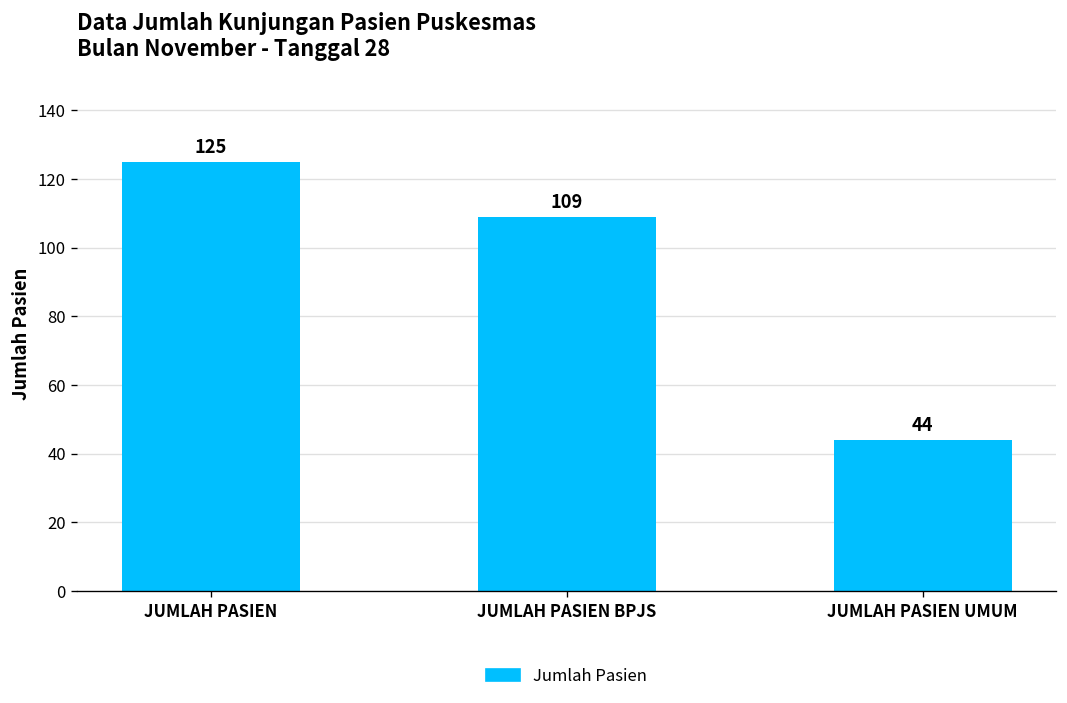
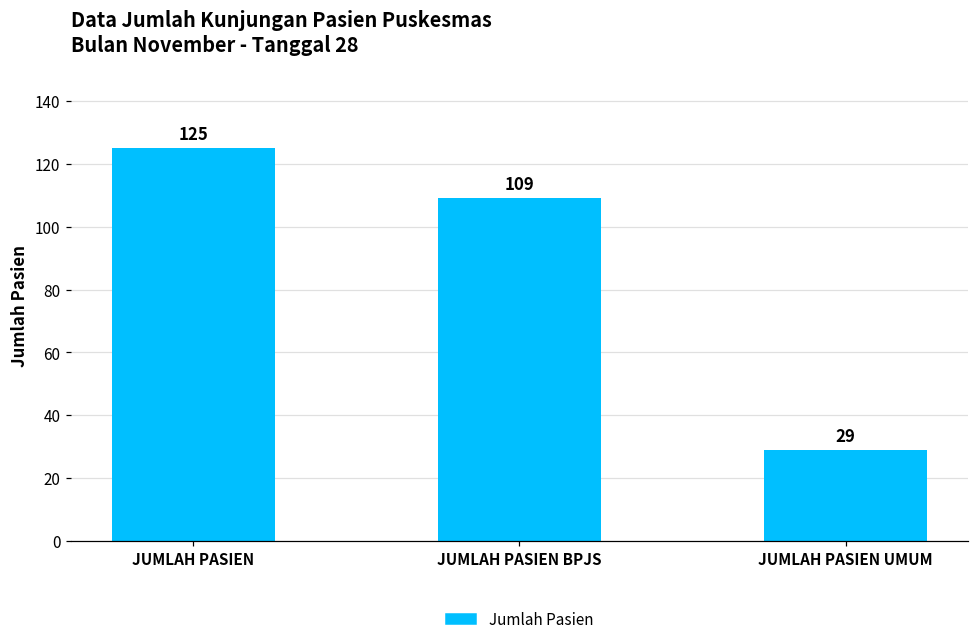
  {
    "JUMLAH PASIEN": 125,
    "JUMLAH PASIEN BPJS": 109,
-   "JUMLAH PASIEN UMUM": 44
+   "JUMLAH PASIEN UMUM": 29
  }
